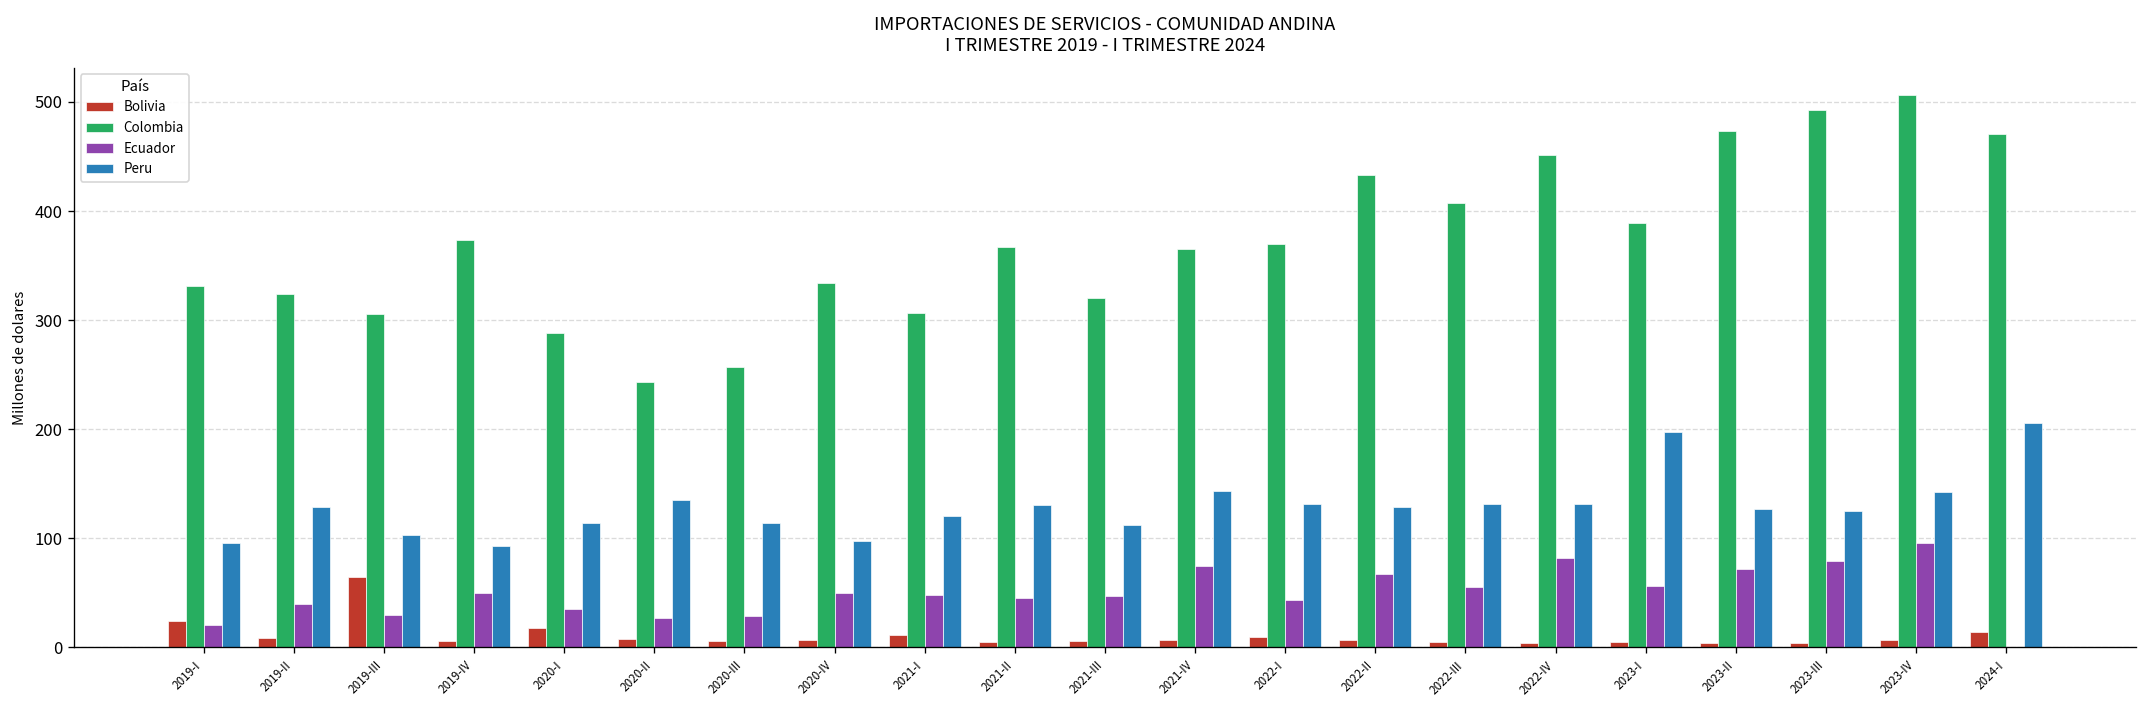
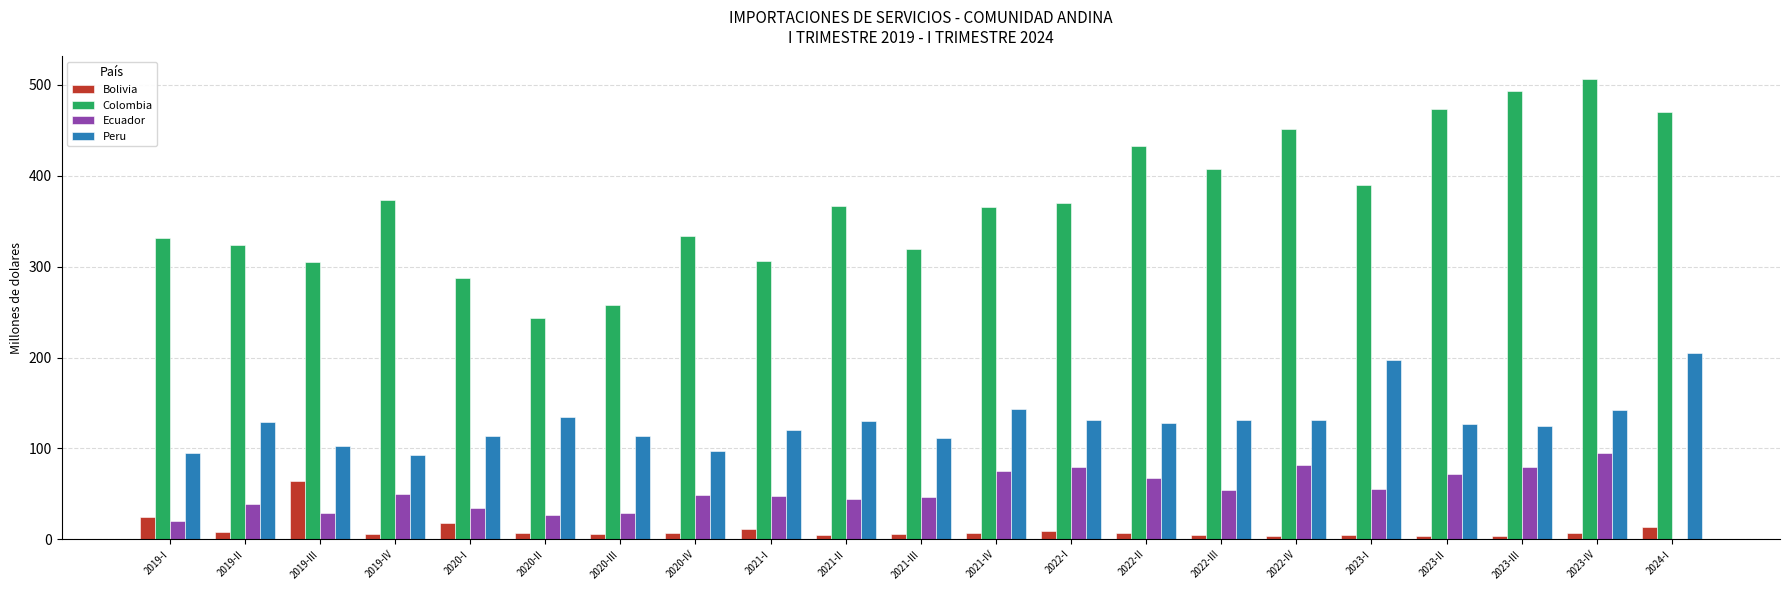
  {
    "Bolivia": {
      "2019-I": 20,
      "2019-II": 10,
      "2019-III": 60,
      "2019-IV": 10,
      "2020-I": 20,
      "2020-II": 10,
      "2020-III": 10,
      "2020-IV": 10,
      "2021-I": 10,
      "2021-II": 10,
      "2021-III": 10,
      "2021-IV": 10,
      "2022-I": 10,
      "2022-II": 10,
      "2022-III": 10,
      "2022-IV": 0,
      "2023-I": 0,
      "2023-II": 0,
      "2023-III": 0,
      "2023-IV": 10,
      "2024-I": 10
    },
    "Colombia": {
      "2019-I": 330,
      "2019-II": 320,
      "2019-III": 310,
      "2019-IV": 370,
      "2020-I": 290,
      "2020-II": 240,
      "2020-III": 260,
      "2020-IV": 330,
      "2021-I": 310,
      "2021-II": 370,
      "2021-III": 320,
      "2021-IV": 370,
      "2022-I": 370,
      "2022-II": 430,
      "2022-III": 410,
      "2022-IV": 450,
      "2023-I": 390,
      "2023-II": 470,
      "2023-III": 490,
      "2023-IV": 510,
      "2024-I": 470
    },
    "Ecuador": {
      "2019-I": 20,
      "2019-II": 40,
      "2019-III": 30,
      "2019-IV": 50,
      "2020-I": 30,
      "2020-II": 30,
      "2020-III": 30,
      "2020-IV": 50,
      "2021-I": 50,
      "2021-II": 40,
      "2021-III": 50,
      "2021-IV": 70,
-     "2022-I": 40,
+     "2022-I": 80,
      "2022-II": 70,
      "2022-III": 50,
      "2022-IV": 80,
      "2023-I": 60,
      "2023-II": 70,
      "2023-III": 80,
      "2023-IV": 100
    },
    "Peru": {
      "2019-I": 100,
      "2019-II": 130,
      "2019-III": 100,
      "2019-IV": 90,
      "2020-I": 110,
      "2020-II": 130,
      "2020-III": 110,
      "2020-IV": 100,
      "2021-I": 120,
      "2021-II": 130,
      "2021-III": 110,
      "2021-IV": 140,
      "2022-I": 130,
      "2022-II": 130,
      "2022-III": 130,
      "2022-IV": 130,
      "2023-I": 200,
      "2023-II": 130,
      "2023-III": 120,
      "2023-IV": 140,
      "2024-I": 210
    }
  }
